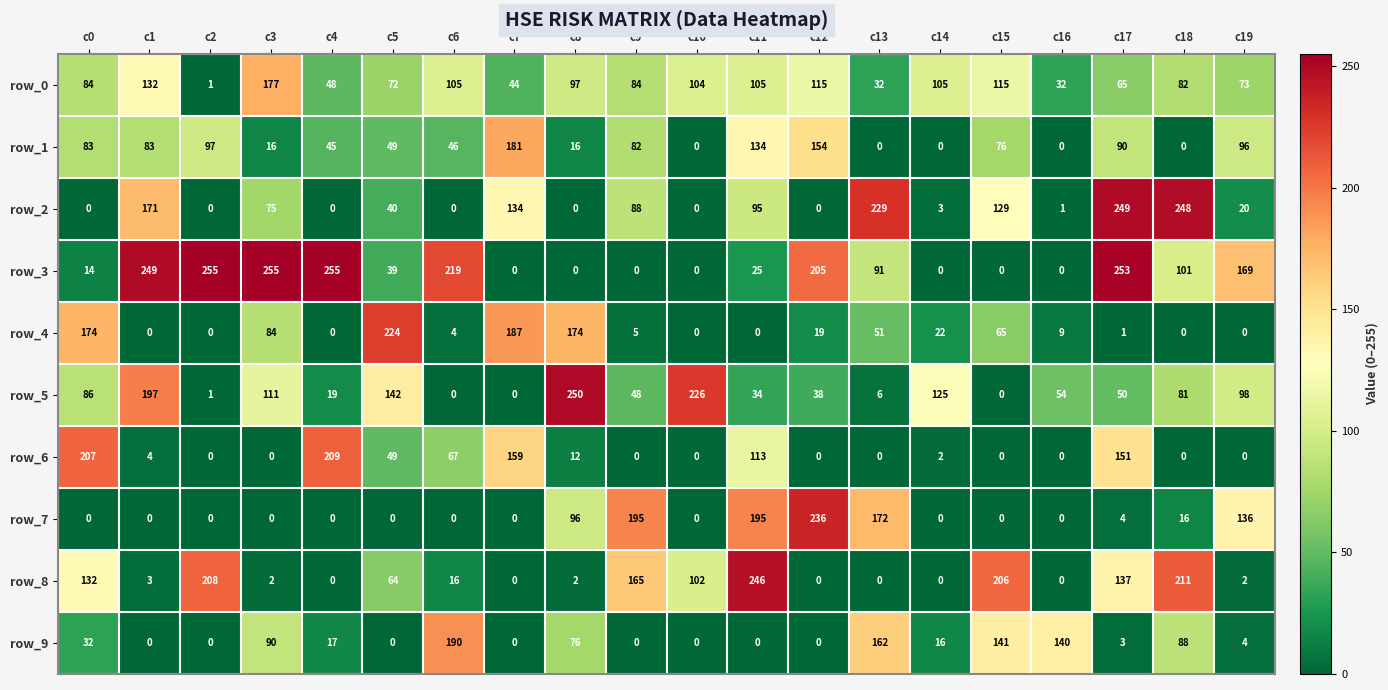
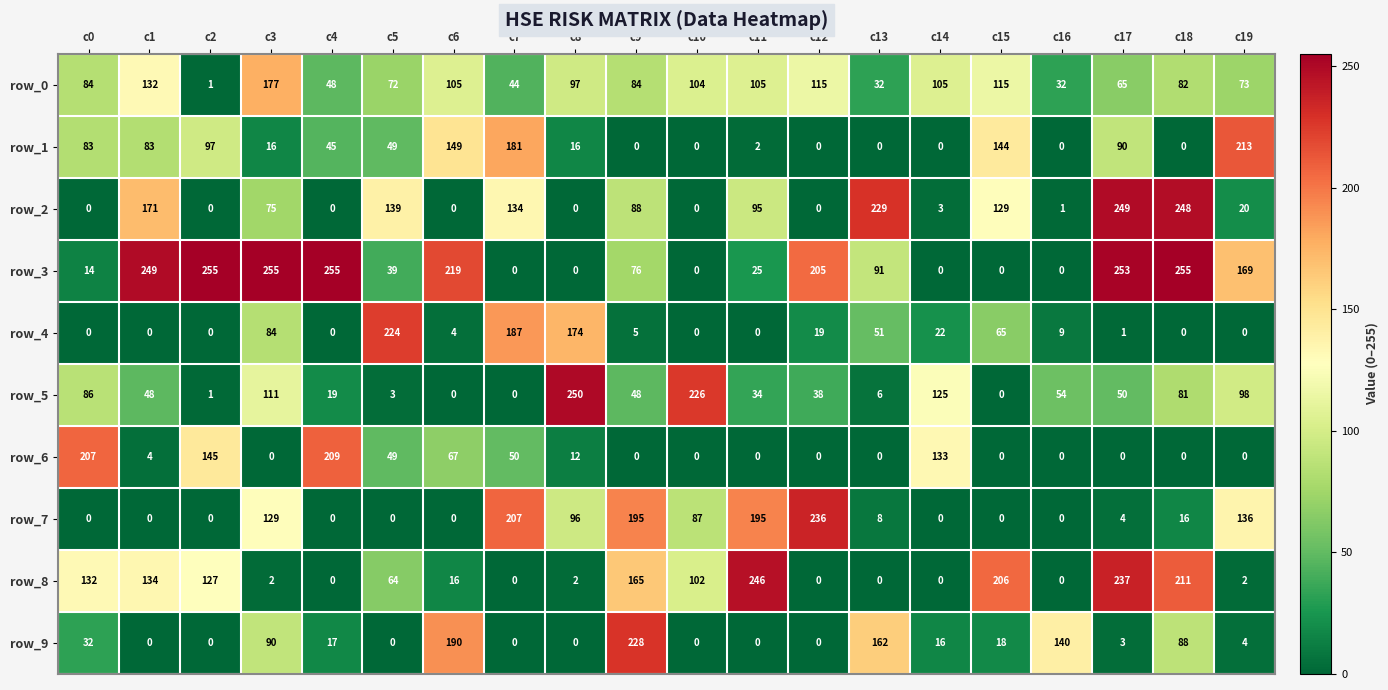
  {
    "row_0": {
      "c0": 84,
      "c1": 132,
      "c2": 1,
      "c3": 177,
      "c4": 48,
      "c5": 72,
      "c6": 105,
      "c7": 44,
      "c8": 97,
      "c9": 84,
      "c10": 104,
      "c11": 105,
      "c12": 115,
      "c13": 32,
      "c14": 105,
      "c15": 115,
      "c16": 32,
      "c17": 65,
      "c18": 82,
      "c19": 73
    },
    "row_1": {
      "c0": 83,
      "c1": 83,
      "c2": 97,
      "c3": 16,
      "c4": 45,
      "c5": 49,
-     "c6": 46,
+     "c6": 149,
      "c7": 181,
      "c8": 16,
-     "c9": 82,
+     "c9": 0,
      "c10": 0,
-     "c11": 134,
-     "c12": 154,
+     "c11": 2,
+     "c12": 0,
      "c13": 0,
      "c14": 0,
-     "c15": 76,
+     "c15": 144,
      "c16": 0,
      "c17": 90,
      "c18": 0,
-     "c19": 96
+     "c19": 213
    },
    "row_2": {
      "c0": 0,
      "c1": 171,
      "c2": 0,
      "c3": 75,
      "c4": 0,
-     "c5": 40,
+     "c5": 139,
      "c6": 0,
      "c7": 134,
      "c8": 0,
      "c9": 88,
      "c10": 0,
      "c11": 95,
      "c12": 0,
      "c13": 229,
      "c14": 3,
      "c15": 129,
      "c16": 1,
      "c17": 249,
      "c18": 248,
      "c19": 20
    },
    "row_3": {
      "c0": 14,
      "c1": 249,
      "c2": 255,
      "c3": 255,
      "c4": 255,
      "c5": 39,
      "c6": 219,
      "c7": 0,
      "c8": 0,
-     "c9": 0,
+     "c9": 76,
      "c10": 0,
      "c11": 25,
      "c12": 205,
      "c13": 91,
      "c14": 0,
      "c15": 0,
      "c16": 0,
      "c17": 253,
-     "c18": 101,
+     "c18": 255,
      "c19": 169
    },
    "row_4": {
-     "c0": 174,
+     "c0": 0,
      "c1": 0,
      "c2": 0,
      "c3": 84,
      "c4": 0,
      "c5": 224,
      "c6": 4,
      "c7": 187,
      "c8": 174,
      "c9": 5,
      "c10": 0,
      "c11": 0,
      "c12": 19,
      "c13": 51,
      "c14": 22,
      "c15": 65,
      "c16": 9,
      "c17": 1,
      "c18": 0,
      "c19": 0
    },
    "row_5": {
      "c0": 86,
-     "c1": 197,
+     "c1": 48,
      "c2": 1,
      "c3": 111,
      "c4": 19,
-     "c5": 142,
+     "c5": 3,
      "c6": 0,
      "c7": 0,
      "c8": 250,
      "c9": 48,
      "c10": 226,
      "c11": 34,
      "c12": 38,
      "c13": 6,
      "c14": 125,
      "c15": 0,
      "c16": 54,
      "c17": 50,
      "c18": 81,
      "c19": 98
    },
    "row_6": {
      "c0": 207,
      "c1": 4,
-     "c2": 0,
+     "c2": 145,
      "c3": 0,
      "c4": 209,
      "c5": 49,
      "c6": 67,
-     "c7": 159,
+     "c7": 50,
      "c8": 12,
      "c9": 0,
      "c10": 0,
-     "c11": 113,
+     "c11": 0,
      "c12": 0,
      "c13": 0,
-     "c14": 2,
+     "c14": 133,
      "c15": 0,
      "c16": 0,
-     "c17": 151,
+     "c17": 0,
      "c18": 0,
      "c19": 0
    },
    "row_7": {
      "c0": 0,
      "c1": 0,
      "c2": 0,
-     "c3": 0,
+     "c3": 129,
      "c4": 0,
      "c5": 0,
      "c6": 0,
-     "c7": 0,
+     "c7": 207,
      "c8": 96,
      "c9": 195,
-     "c10": 0,
+     "c10": 87,
      "c11": 195,
      "c12": 236,
-     "c13": 172,
+     "c13": 8,
      "c14": 0,
      "c15": 0,
      "c16": 0,
      "c17": 4,
      "c18": 16,
      "c19": 136
    },
    "row_8": {
      "c0": 132,
-     "c1": 3,
-     "c2": 208,
+     "c1": 134,
+     "c2": 127,
      "c3": 2,
      "c4": 0,
      "c5": 64,
      "c6": 16,
      "c7": 0,
      "c8": 2,
      "c9": 165,
      "c10": 102,
      "c11": 246,
      "c12": 0,
      "c13": 0,
      "c14": 0,
      "c15": 206,
      "c16": 0,
-     "c17": 137,
+     "c17": 237,
      "c18": 211,
      "c19": 2
    },
    "row_9": {
      "c0": 32,
      "c1": 0,
      "c2": 0,
      "c3": 90,
      "c4": 17,
      "c5": 0,
      "c6": 190,
      "c7": 0,
-     "c8": 76,
-     "c9": 0,
+     "c8": 0,
+     "c9": 228,
      "c10": 0,
      "c11": 0,
      "c12": 0,
      "c13": 162,
      "c14": 16,
-     "c15": 141,
+     "c15": 18,
      "c16": 140,
      "c17": 3,
      "c18": 88,
      "c19": 4
    }
  }
